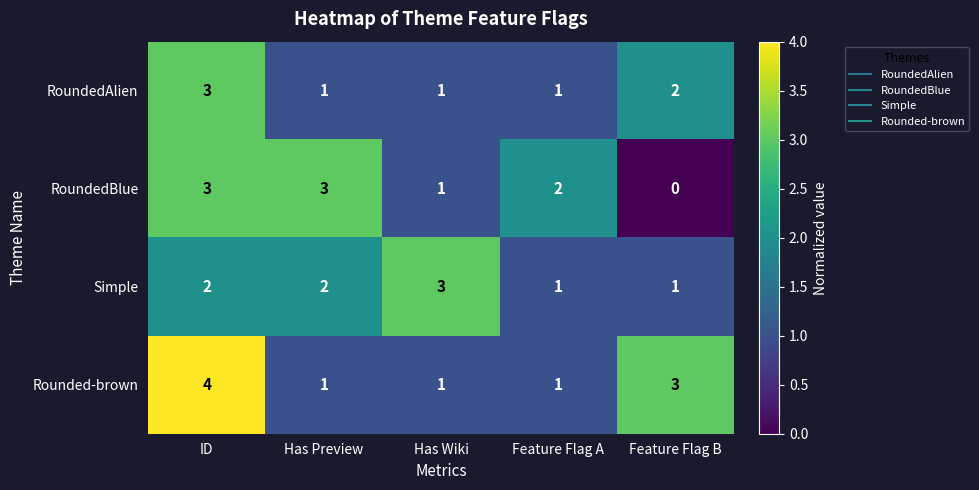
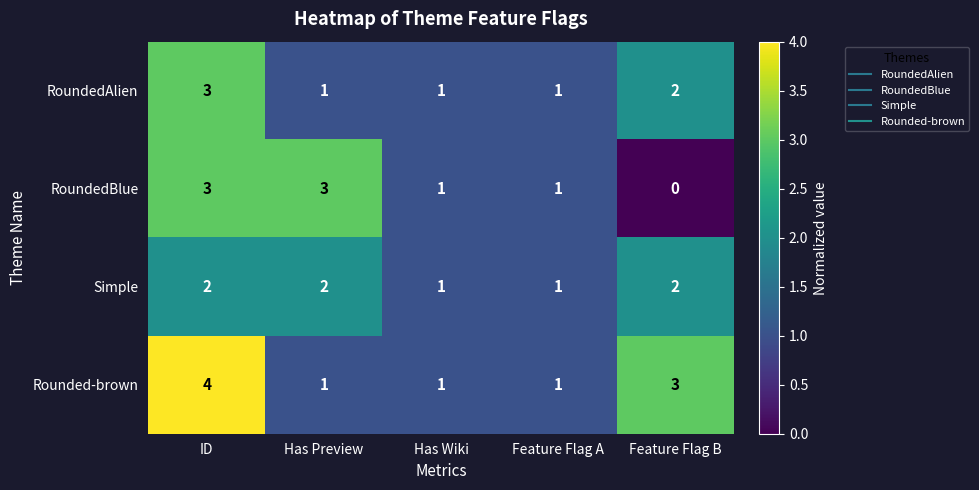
  {
    "RoundedAlien": {
      "ID": 3,
      "Has Preview": 1,
      "Has Wiki": 1,
      "Feature Flag A": 1,
      "Feature Flag B": 2
    },
    "RoundedBlue": {
      "ID": 3,
      "Has Preview": 3,
      "Has Wiki": 1,
-     "Feature Flag A": 2,
+     "Feature Flag A": 1,
      "Feature Flag B": 0
    },
    "Simple": {
      "ID": 2,
      "Has Preview": 2,
-     "Has Wiki": 3,
+     "Has Wiki": 1,
      "Feature Flag A": 1,
-     "Feature Flag B": 1
+     "Feature Flag B": 2
    },
    "Rounded-brown": {
      "ID": 4,
      "Has Preview": 1,
      "Has Wiki": 1,
      "Feature Flag A": 1,
      "Feature Flag B": 3
    }
  }
